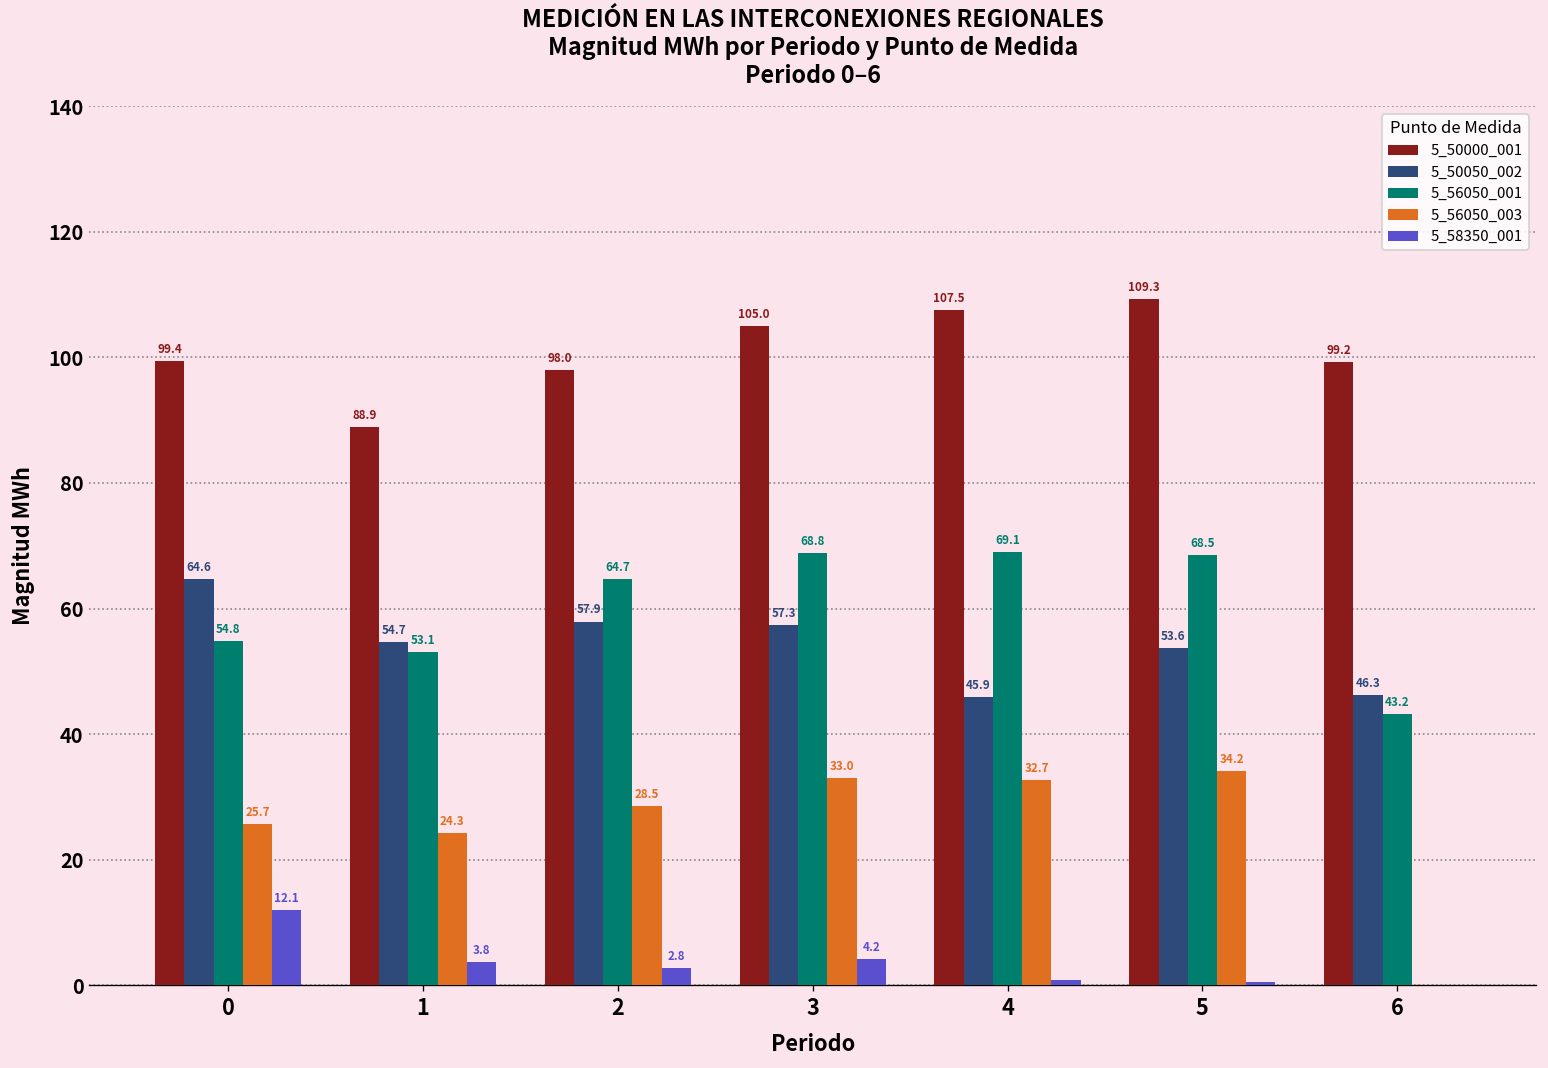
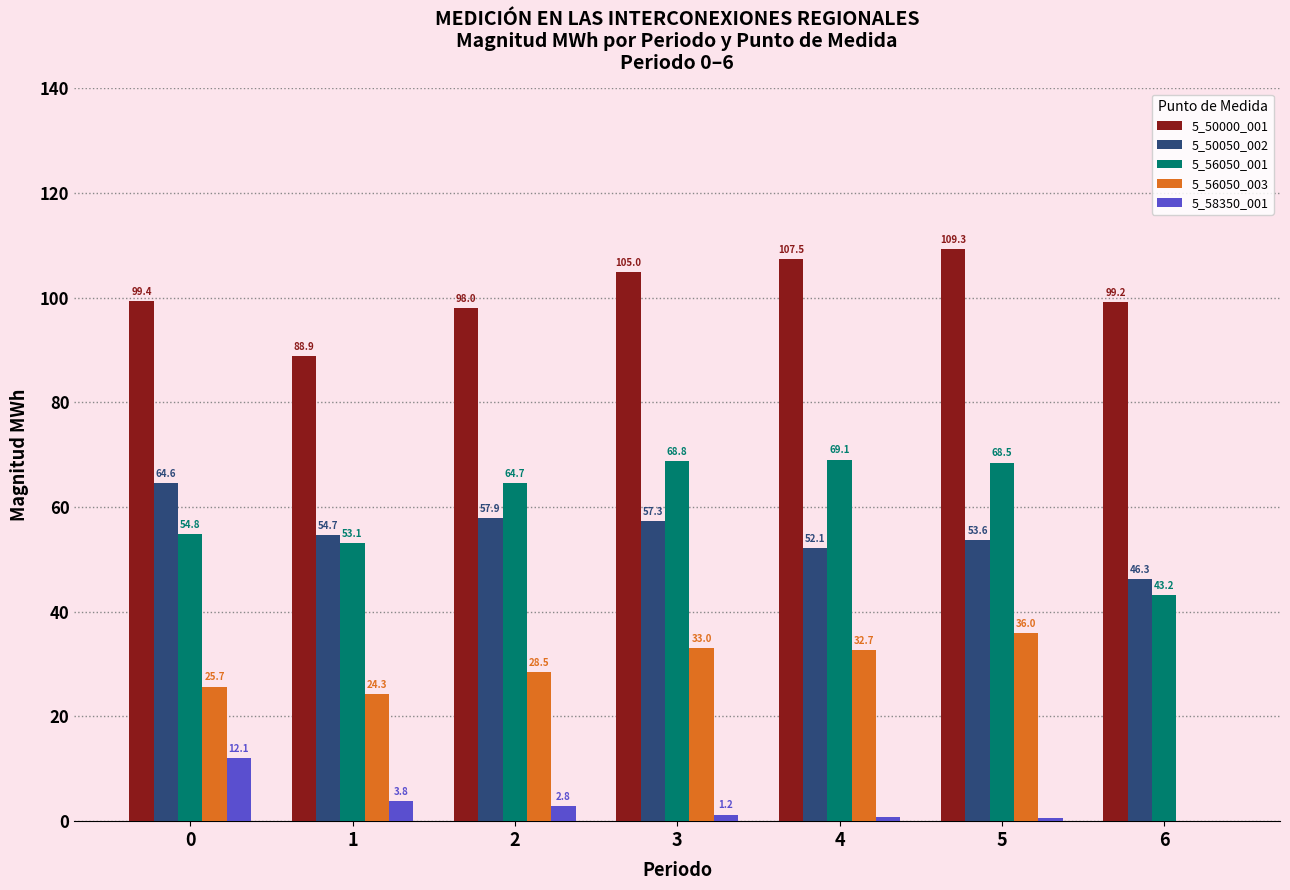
  {
    "5_50000_001": {
      "0": 99.4,
      "1": 88.9,
      "2": 98.0,
      "3": 105.0,
      "4": 107.5,
      "5": 109.3,
      "6": 99.2
    },
    "5_50050_002": {
      "0": 64.6,
      "1": 54.7,
      "2": 57.9,
      "3": 57.3,
-     "4": 45.9,
+     "4": 52.1,
      "5": 53.6,
      "6": 46.3
    },
    "5_56050_001": {
      "0": 54.8,
      "1": 53.1,
      "2": 64.7,
      "3": 68.8,
      "4": 69.1,
      "5": 68.5,
      "6": 43.2
    },
    "5_56050_003": {
      "0": 25.7,
      "1": 24.3,
      "2": 28.5,
      "3": 33.0,
      "4": 32.7,
-     "5": 34.2
+     "5": 36.0
    },
    "5_58350_001": {
      "0": 12.1,
      "1": 3.8,
      "2": 2.8,
-     "3": 4.2
+     "3": 1.2
    }
  }
